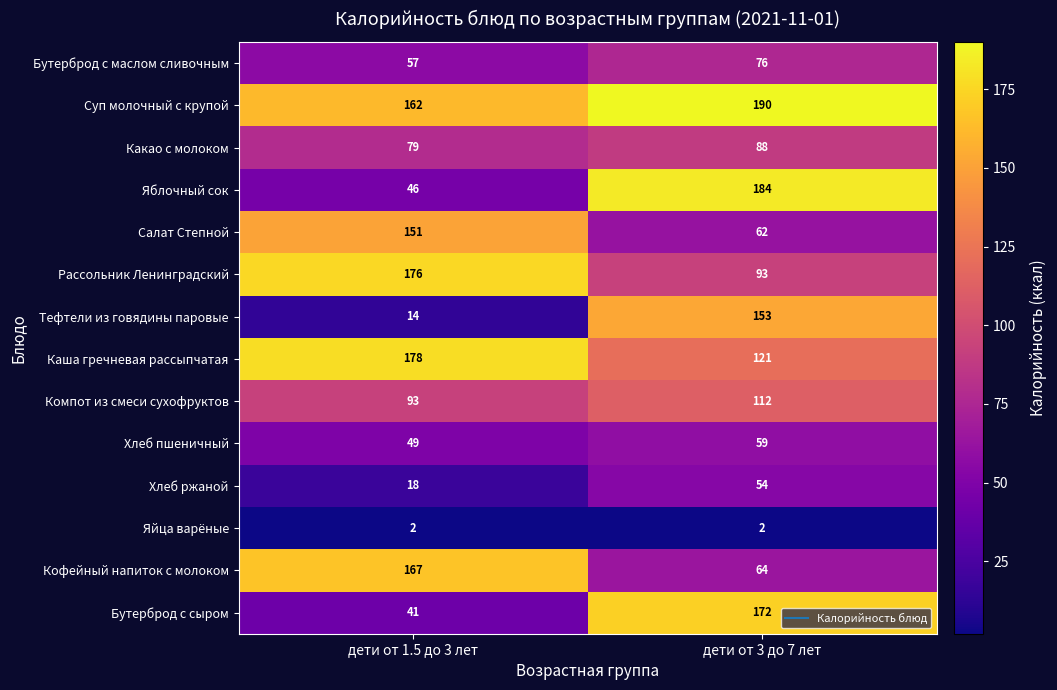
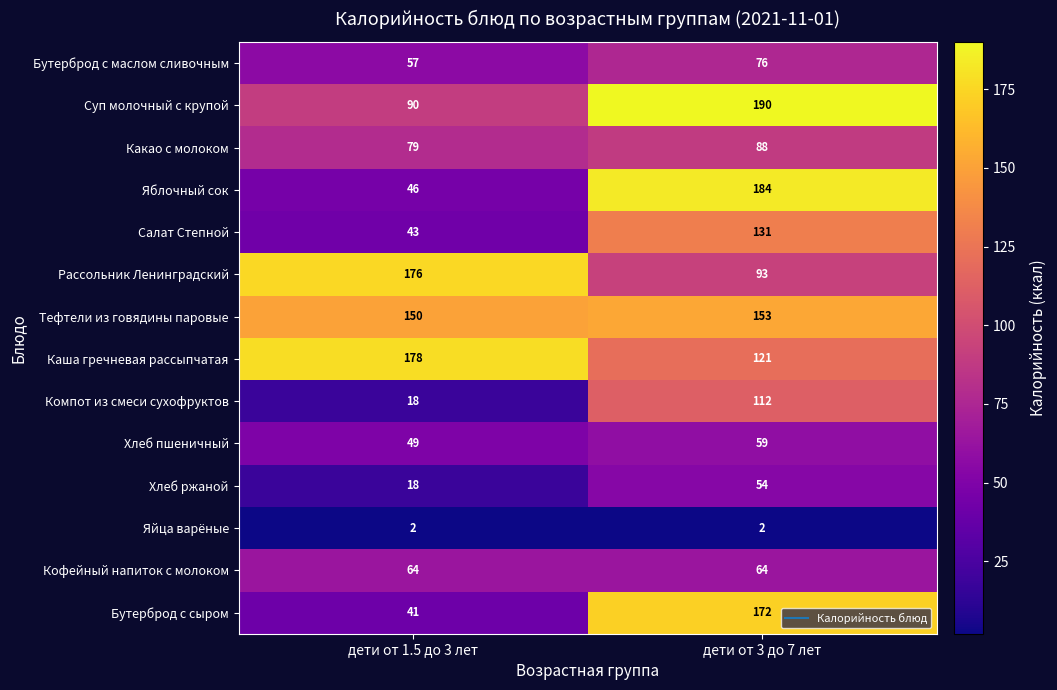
  {
    "Бутерброд с маслом сливочным": {
      "дети от 1.5 до 3 лет": 57,
      "дети от 3 до 7 лет": 76
    },
    "Суп молочный с крупой": {
-     "дети от 1.5 до 3 лет": 162,
+     "дети от 1.5 до 3 лет": 90,
      "дети от 3 до 7 лет": 190
    },
    "Какао с молоком": {
      "дети от 1.5 до 3 лет": 79,
      "дети от 3 до 7 лет": 88
    },
    "Яблочный сок": {
      "дети от 1.5 до 3 лет": 46,
      "дети от 3 до 7 лет": 184
    },
    "Салат Степной": {
-     "дети от 1.5 до 3 лет": 151,
-     "дети от 3 до 7 лет": 62
+     "дети от 1.5 до 3 лет": 43,
+     "дети от 3 до 7 лет": 131
    },
    "Рассольник Ленинградский": {
      "дети от 1.5 до 3 лет": 176,
      "дети от 3 до 7 лет": 93
    },
    "Тефтели из говядины паровые": {
-     "дети от 1.5 до 3 лет": 14,
+     "дети от 1.5 до 3 лет": 150,
      "дети от 3 до 7 лет": 153
    },
    "Каша гречневая рассыпчатая": {
      "дети от 1.5 до 3 лет": 178,
      "дети от 3 до 7 лет": 121
    },
    "Компот из смеси сухофруктов": {
-     "дети от 1.5 до 3 лет": 93,
+     "дети от 1.5 до 3 лет": 18,
      "дети от 3 до 7 лет": 112
    },
    "Хлеб пшеничный": {
      "дети от 1.5 до 3 лет": 49,
      "дети от 3 до 7 лет": 59
    },
    "Хлеб ржаной": {
      "дети от 1.5 до 3 лет": 18,
      "дети от 3 до 7 лет": 54
    },
    "Яйца варёные": {
      "дети от 1.5 до 3 лет": 2,
      "дети от 3 до 7 лет": 2
    },
    "Кофейный напиток с молоком": {
-     "дети от 1.5 до 3 лет": 167,
+     "дети от 1.5 до 3 лет": 64,
      "дети от 3 до 7 лет": 64
    },
    "Бутерброд с сыром": {
      "дети от 1.5 до 3 лет": 41,
      "дети от 3 до 7 лет": 172
    }
  }
